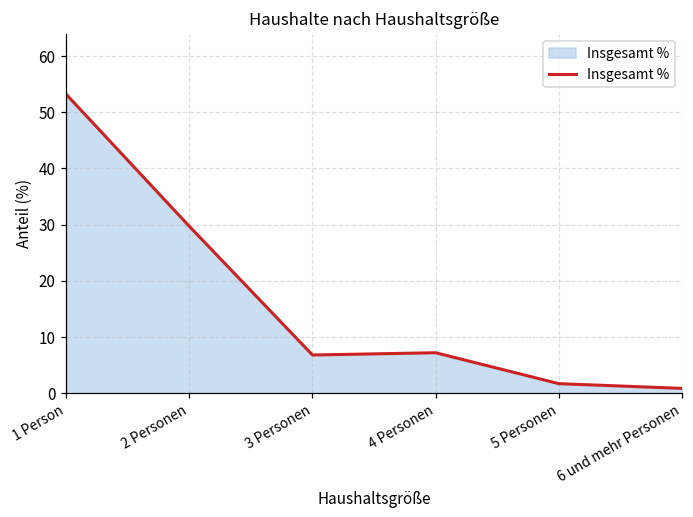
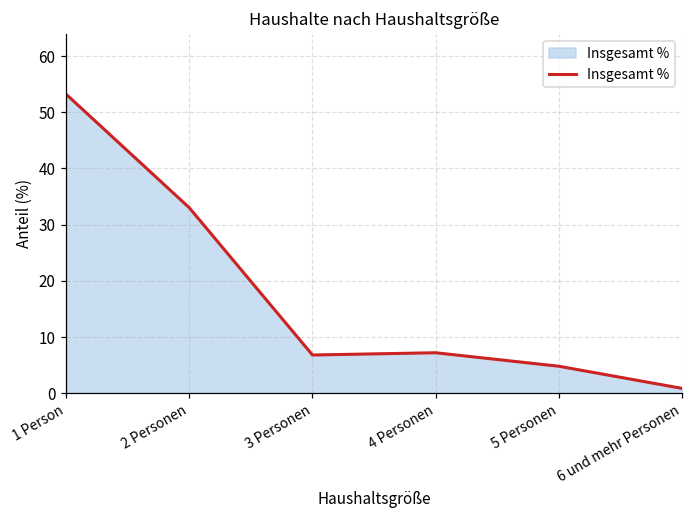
  {
    "1 Person": 53,
-   "2 Personen": 30,
+   "2 Personen": 33,
    "3 Personen": 7,
    "4 Personen": 7,
-   "5 Personen": 2,
+   "5 Personen": 5,
    "6 und mehr Personen": 1
  }
